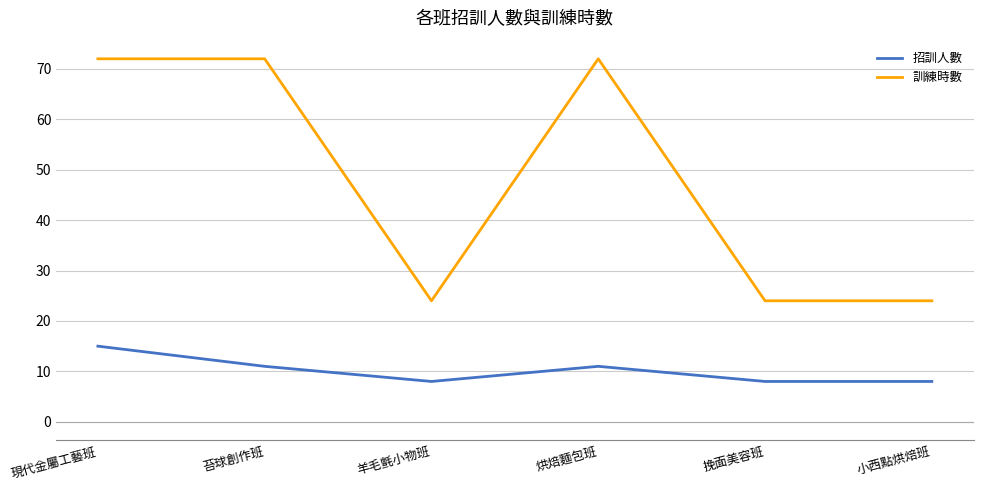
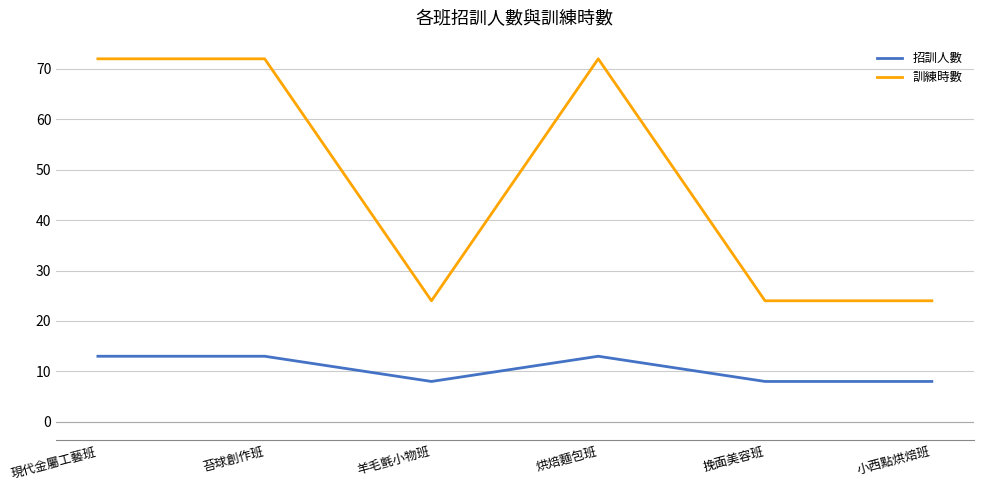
  {
    "招訓人數": {
-     "現代金屬工藝班": 15,
-     "苔球創作班": 11,
+     "現代金屬工藝班": 13,
+     "苔球創作班": 13,
      "羊毛氈小物班": 8,
-     "烘焙麵包班": 11,
+     "烘焙麵包班": 13,
      "挽面美容班": 8,
      "小西點烘焙班": 8
    },
    "訓練時數": {
      "現代金屬工藝班": 72,
      "苔球創作班": 72,
      "羊毛氈小物班": 24,
      "烘焙麵包班": 72,
      "挽面美容班": 24,
      "小西點烘焙班": 24
    }
  }
